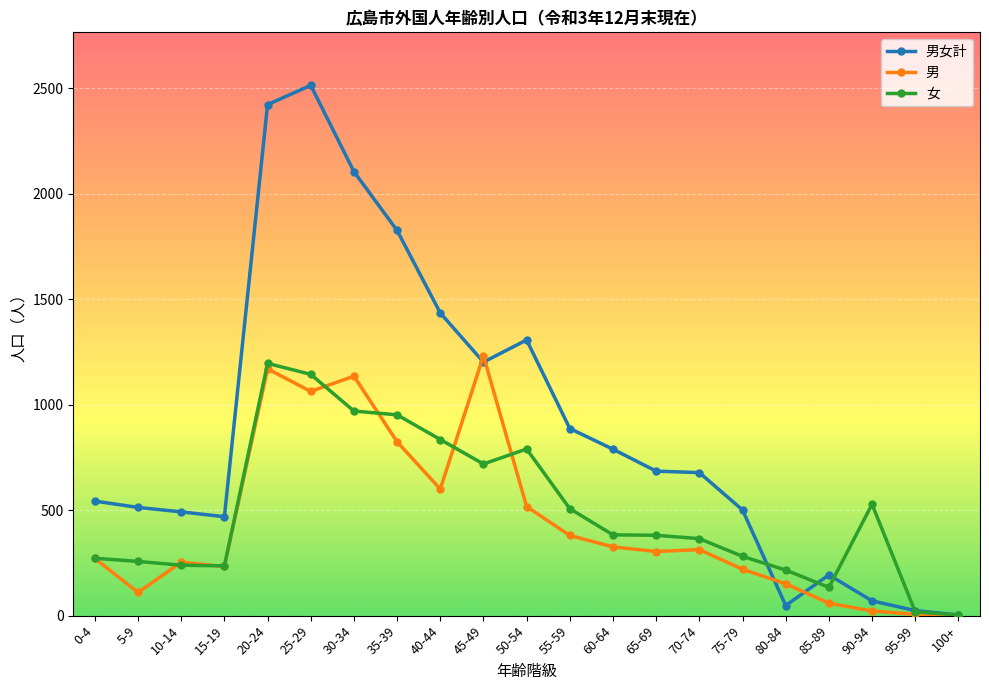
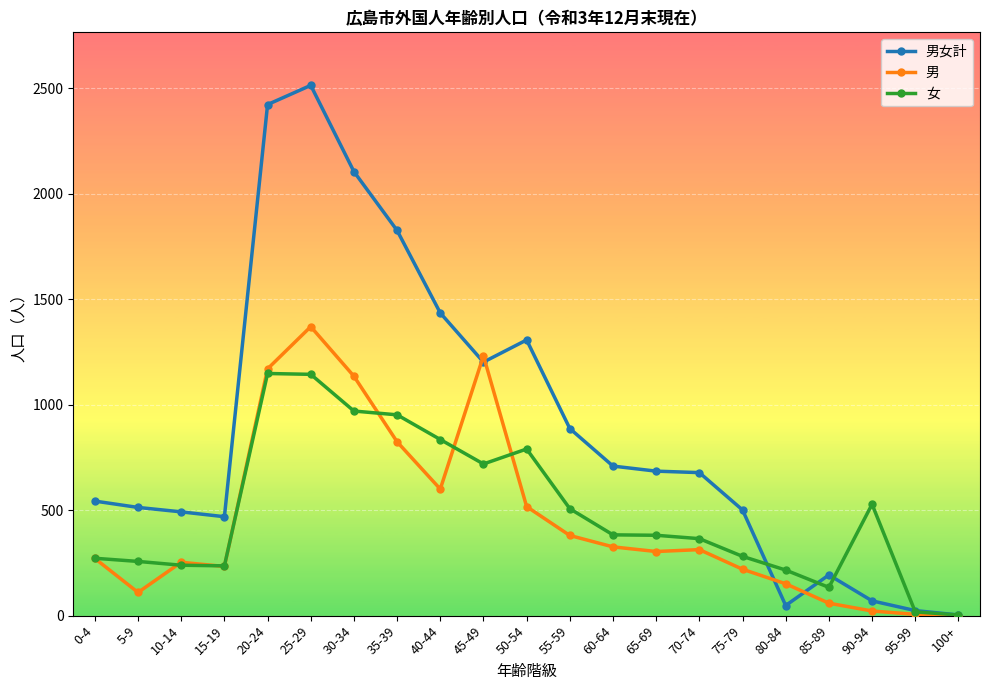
  {
    "男女計": {
      "0-4": 540,
      "5-9": 510,
      "10-14": 490,
      "15-19": 470,
      "20-24": 2420,
      "25-29": 2510,
      "30-34": 2110,
      "35-39": 1830,
      "40-44": 1440,
      "45-49": 1200,
      "50-54": 1310,
      "55-59": 890,
-     "60-64": 790,
+     "60-64": 710,
      "65-69": 690,
      "70-74": 680,
      "75-79": 500,
      "80-84": 50,
      "85-89": 190,
      "90-94": 70
    },
    "男": {
      "5-9": 110,
      "10-14": 250,
      "20-24": 1170,
-     "25-29": 1060,
+     "25-29": 1370,
      "30-34": 1140,
      "35-39": 820,
      "40-44": 600,
      "45-49": 1230,
      "50-54": 520,
      "55-59": 380,
      "60-64": 330,
      "65-69": 300,
      "70-74": 310,
      "75-79": 220,
      "80-84": 150,
      "85-89": 60,
      "90-94": 20,
      "95-99": 10
    },
    "女": {
      "5-9": 260,
      "10-14": 240,
-     "20-24": 1200,
+     "20-24": 1150,
      "25-29": 1140,
      "30-34": 970,
      "35-39": 950,
      "40-44": 840,
      "45-49": 720,
      "50-54": 790,
      "55-59": 510,
      "60-64": 380,
      "65-69": 380,
      "70-74": 370,
      "75-79": 280,
      "80-84": 220,
      "85-89": 130,
      "90-94": 530
    }
  }
